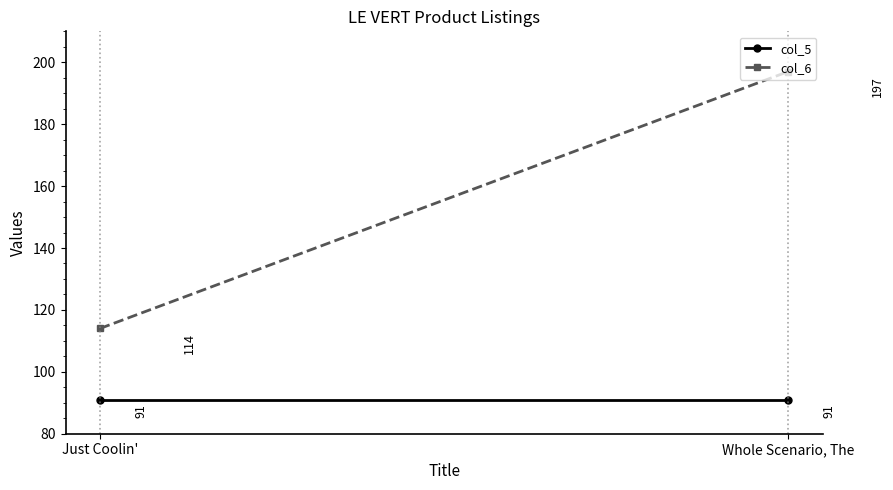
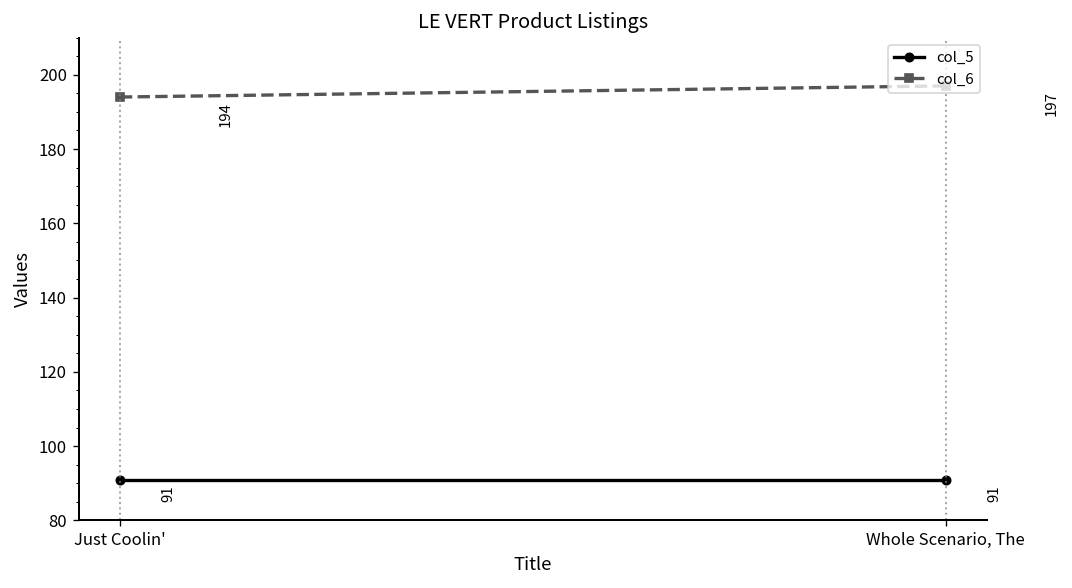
  {
    "col_5": {
      "Just Coolin'": 91,
      "Whole Scenario, The": 91
    },
    "col_6": {
-     "Just Coolin'": 114
+     "Just Coolin'": 194
    }
  }
